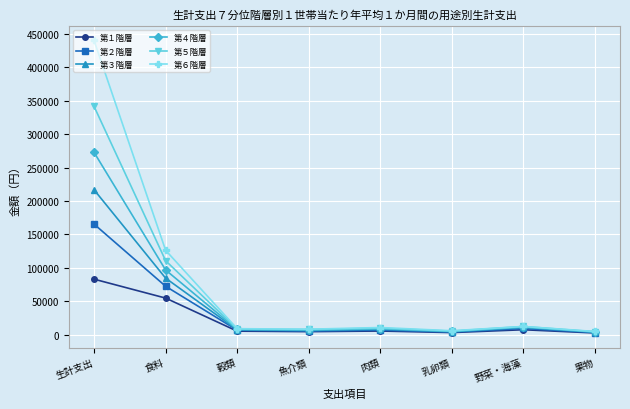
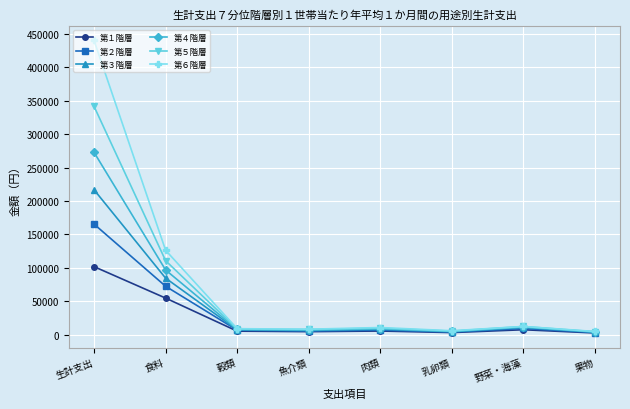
  {
    "第１階層": {
-     "生計支出": 80000,
+     "生計支出": 100000,
      "食料": 50000
    }
  }
